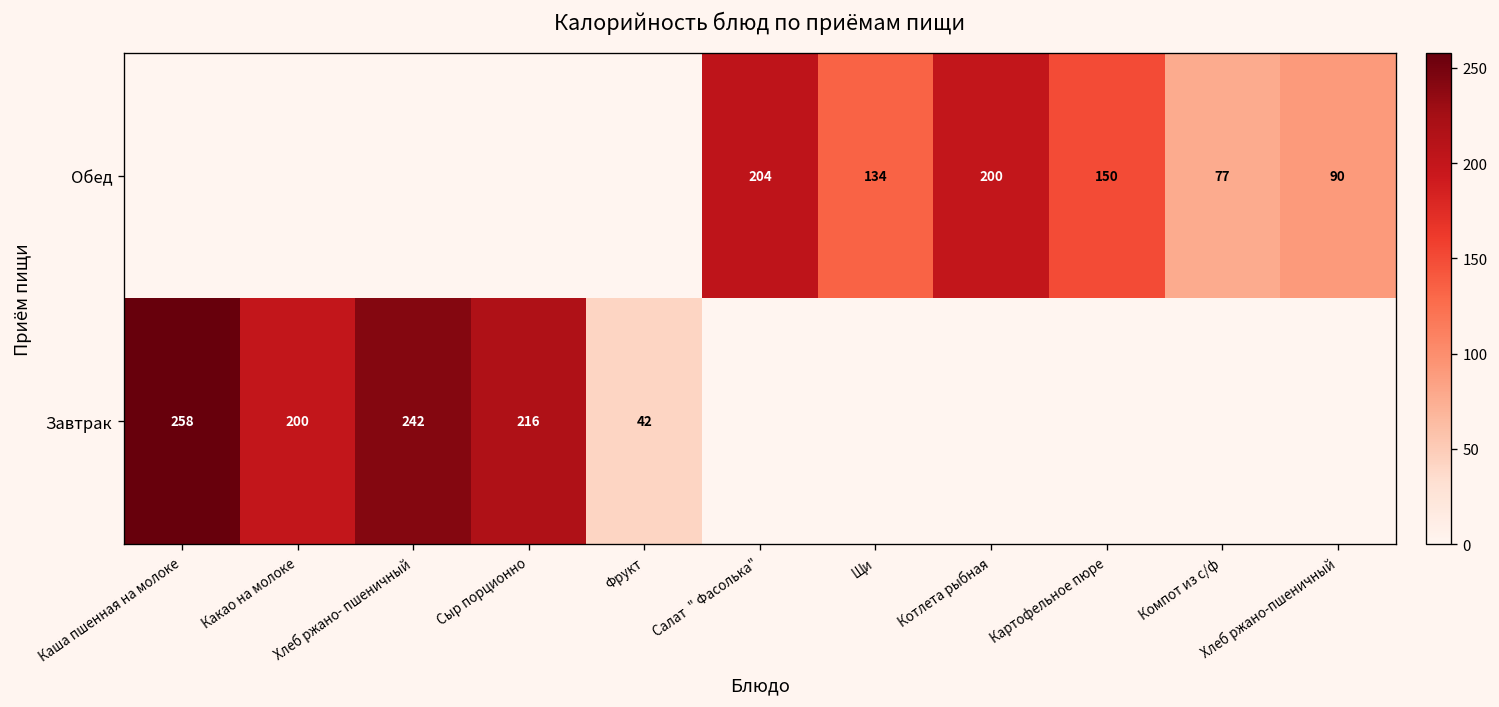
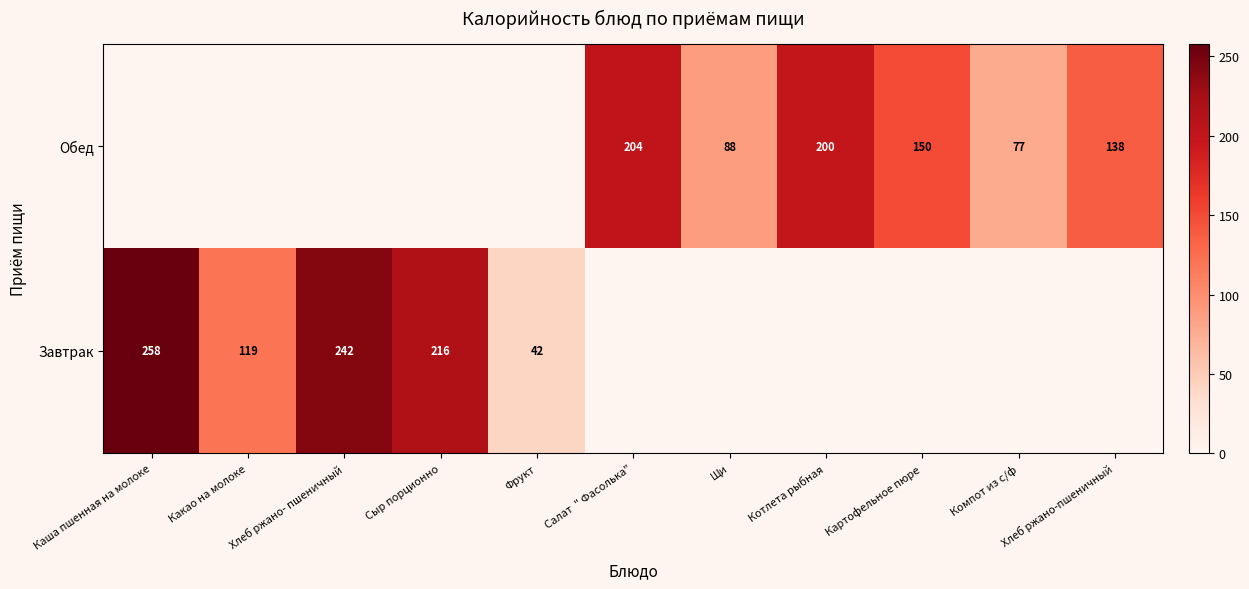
  {
    "Обед": {
      "Салат \" Фасолька\"": 204,
-     "Щи": 134,
+     "Щи": 88,
      "Котлета рыбная": 200,
      "Картофельное пюре": 150,
      "Компот из с/ф": 77,
-     "Хлеб ржано-пшеничный": 90
+     "Хлеб ржано-пшеничный": 138
    },
    "Завтрак": {
      "Каша пшенная на молоке": 258,
-     "Какао на молоке": 200,
+     "Какао на молоке": 119,
      "Хлеб ржано- пшеничный": 242,
      "Сыр порционно": 216,
      "Фрукт": 42
    }
  }
